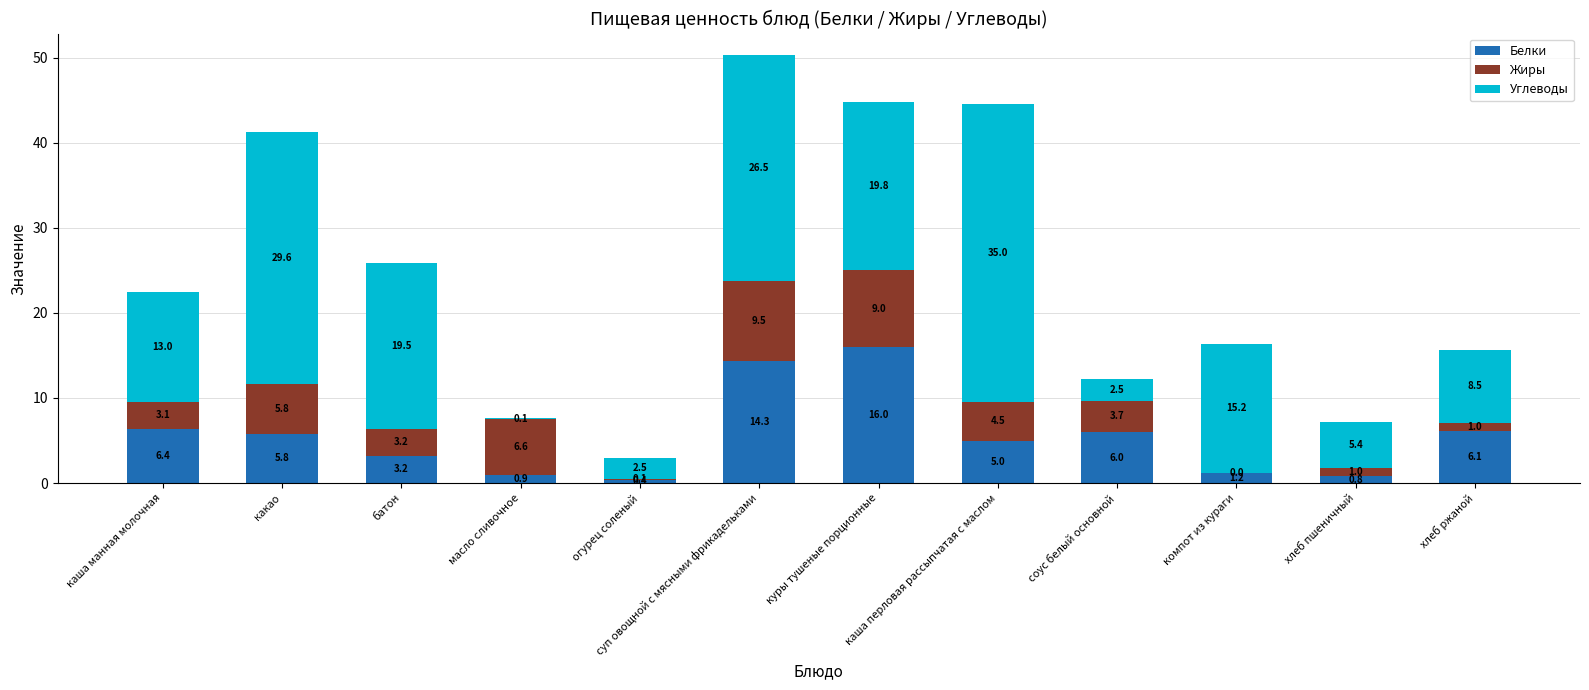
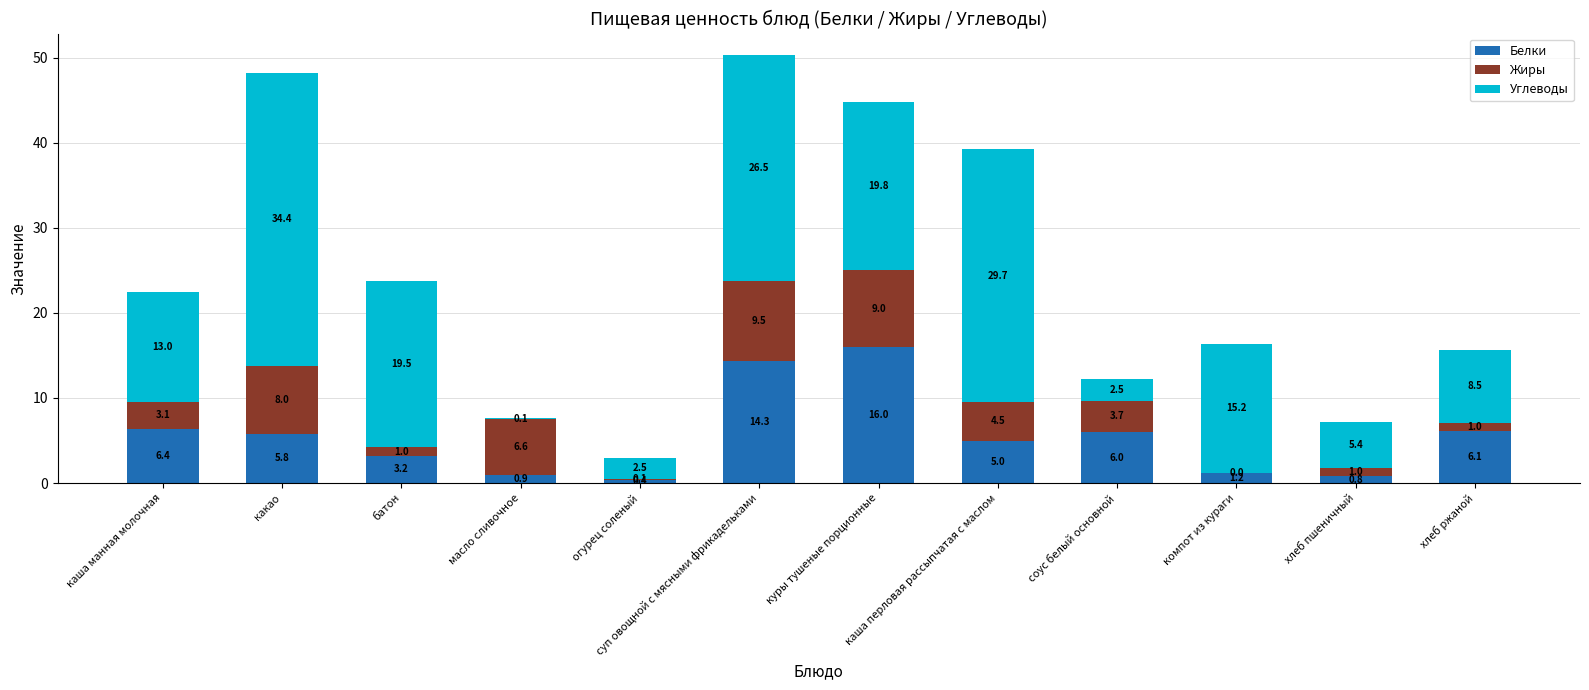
  {
    "Белки": {
      "каша манная молочная": 6.4,
      "какао": 5.8,
      "батон": 3.2,
      "масло сливочное": 0.9,
      "суп овощной с мясными фрикадельками": 14.3,
      "куры тушеные порционные": 16.0,
      "каша перловая рассыпчатая с маслом": 5.0,
      "соус белый основной": 6.0,
      "хлеб ржаной": 6.1
    },
    "Жиры": {
      "каша манная молочная": 3.1,
-     "какао": 5.8,
-     "батон": 3.2,
+     "какао": 8.0,
+     "батон": 1.0,
      "масло сливочное": 6.6,
      "суп овощной с мясными фрикадельками": 9.5,
      "куры тушеные порционные": 9.0,
      "каша перловая рассыпчатая с маслом": 4.5,
      "соус белый основной": 3.7,
      "хлеб ржаной": 1.0
    },
    "Углеводы": {
      "каша манная молочная": 13.0,
-     "какао": 29.6,
+     "какао": 34.4,
      "батон": 19.5,
      "масло сливочное": 0.1,
      "огурец соленый": 2.5,
      "суп овощной с мясными фрикадельками": 26.5,
      "куры тушеные порционные": 19.8,
-     "каша перловая рассыпчатая с маслом": 35.0,
+     "каша перловая рассыпчатая с маслом": 29.7,
      "соус белый основной": 2.5,
      "компот из кураги": 15.2,
      "хлеб пшеничный": 5.4,
      "хлеб ржаной": 8.5
    }
  }
